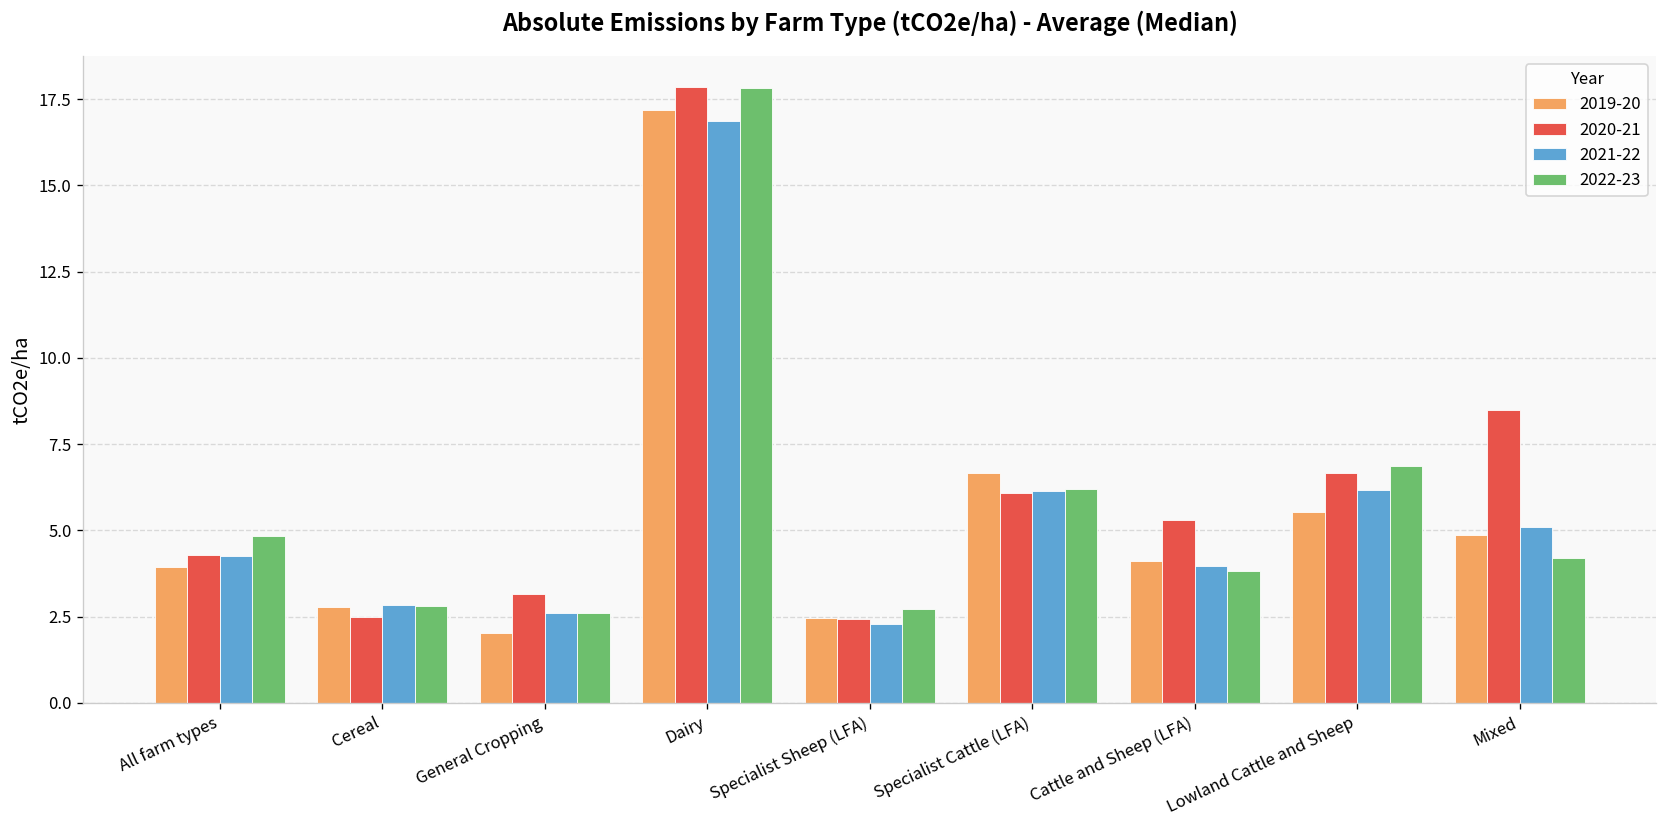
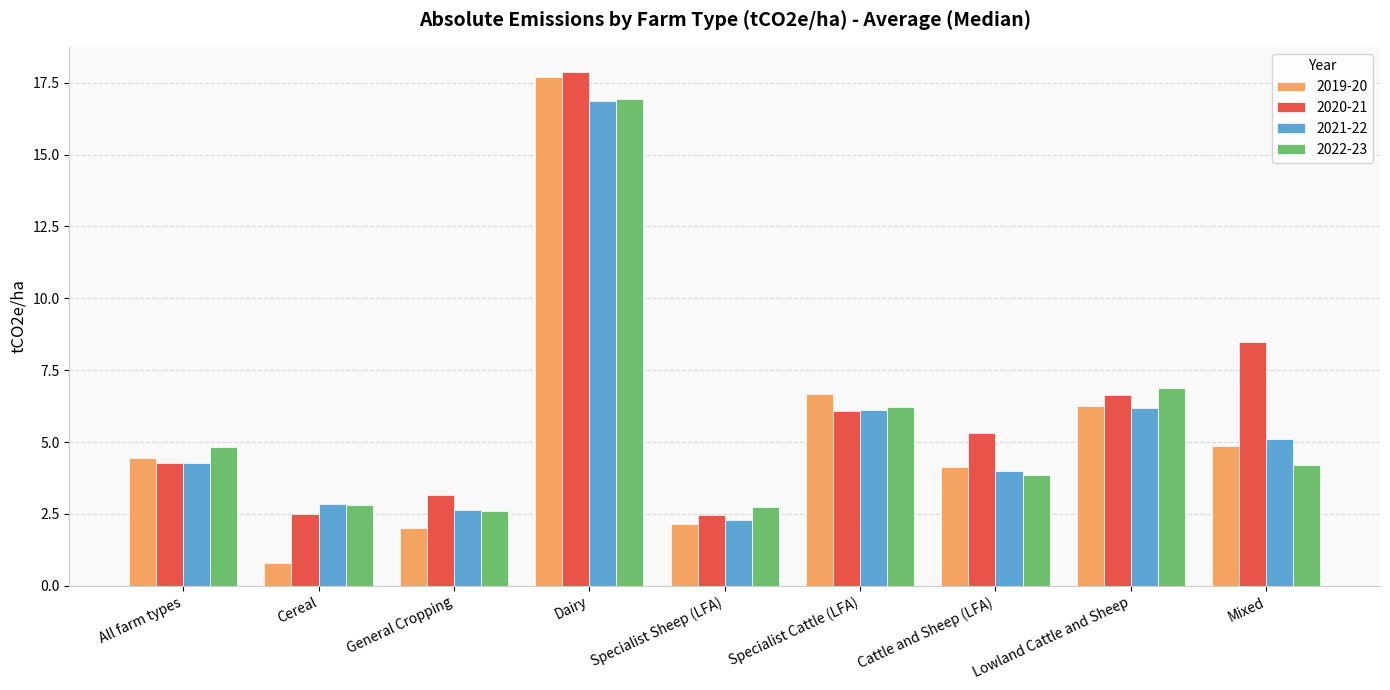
  {
    "2019-20": {
-     "All farm types": 4.0,
-     "Cereal": 2.8,
+     "All farm types": 4.4,
+     "Cereal": 0.8,
      "General Cropping": 2.0,
-     "Dairy": 17.2,
-     "Specialist Sheep (LFA)": 2.4,
+     "Dairy": 17.7,
+     "Specialist Sheep (LFA)": 2.2,
      "Specialist Cattle (LFA)": 6.7,
      "Cattle and Sheep (LFA)": 4.1,
-     "Lowland Cattle and Sheep": 5.5,
+     "Lowland Cattle and Sheep": 6.2,
      "Mixed": 4.9
    },
    "2020-21": {
      "All farm types": 4.3,
      "Cereal": 2.5,
      "General Cropping": 3.2,
      "Dairy": 17.9,
      "Specialist Sheep (LFA)": 2.4,
      "Specialist Cattle (LFA)": 6.1,
      "Cattle and Sheep (LFA)": 5.3,
      "Lowland Cattle and Sheep": 6.7,
      "Mixed": 8.5
    },
    "2021-22": {
      "All farm types": 4.3,
      "Cereal": 2.8,
      "General Cropping": 2.6,
      "Dairy": 16.9,
      "Specialist Sheep (LFA)": 2.3,
      "Specialist Cattle (LFA)": 6.1,
      "Cattle and Sheep (LFA)": 4.0,
      "Lowland Cattle and Sheep": 6.2,
      "Mixed": 5.1
    },
    "2022-23": {
      "All farm types": 4.8,
      "Cereal": 2.8,
      "General Cropping": 2.6,
-     "Dairy": 17.8,
+     "Dairy": 16.9,
      "Specialist Sheep (LFA)": 2.7,
      "Specialist Cattle (LFA)": 6.2,
      "Cattle and Sheep (LFA)": 3.8,
      "Lowland Cattle and Sheep": 6.9,
      "Mixed": 4.2
    }
  }
